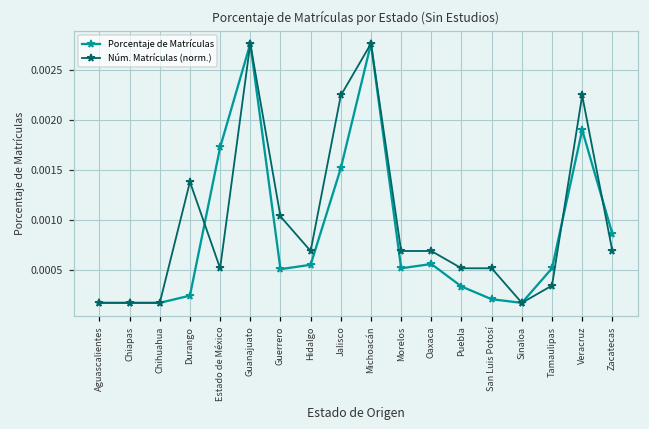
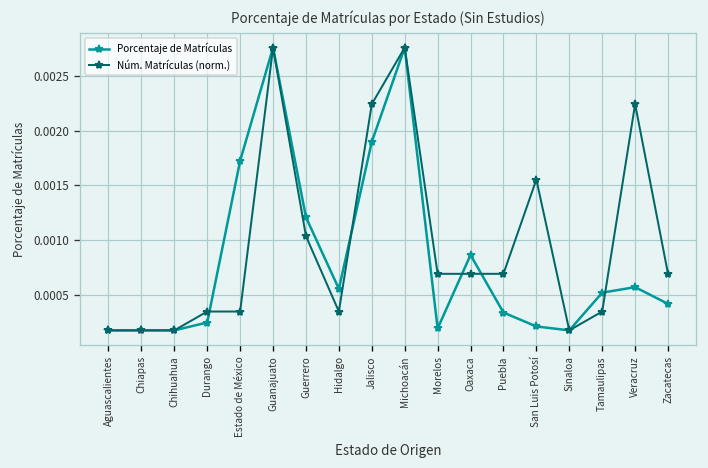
  {
    "Porcentaje de Matrículas": {
      "Durango": 0.0002,
      "Estado de México": 0.0017,
-     "Guerrero": 0.0005,
+     "Guerrero": 0.0012,
      "Hidalgo": 0.0006,
-     "Jalisco": 0.0015,
-     "Morelos": 0.0005,
-     "Oaxaca": 0.0006,
+     "Jalisco": 0.0019,
+     "Morelos": 0.0002,
+     "Oaxaca": 0.0009,
      "Puebla": 0.0003,
      "San Luis Potosí": 0.0002,
      "Tamaulipas": 0.0005,
-     "Veracruz": 0.0019,
-     "Zacatecas": 0.0009
+     "Veracruz": 0.0006,
+     "Zacatecas": 0.0004
    },
    "Núm. Matrículas (norm.)": {
-     "Durango": 0.0014,
-     "Estado de México": 0.0005,
+     "Durango": 0.0003,
+     "Estado de México": 0.0003,
      "Guerrero": 0.0010,
-     "Hidalgo": 0.0007,
+     "Hidalgo": 0.0003,
      "Jalisco": 0.0022,
      "Morelos": 0.0007,
      "Oaxaca": 0.0007,
-     "Puebla": 0.0005,
-     "San Luis Potosí": 0.0005,
+     "Puebla": 0.0007,
+     "San Luis Potosí": 0.0016,
      "Tamaulipas": 0.0003,
      "Veracruz": 0.0022,
      "Zacatecas": 0.0007
    }
  }
